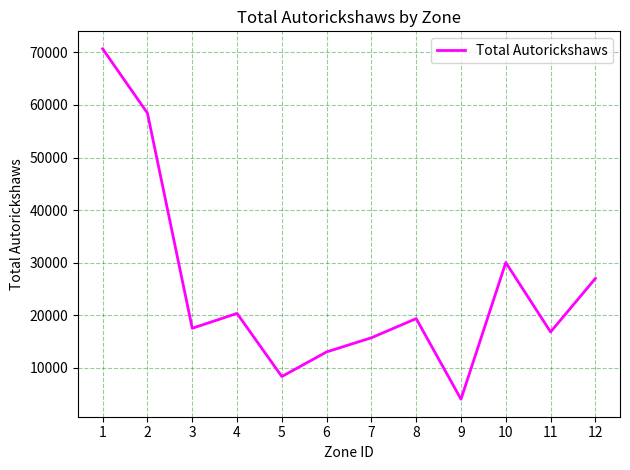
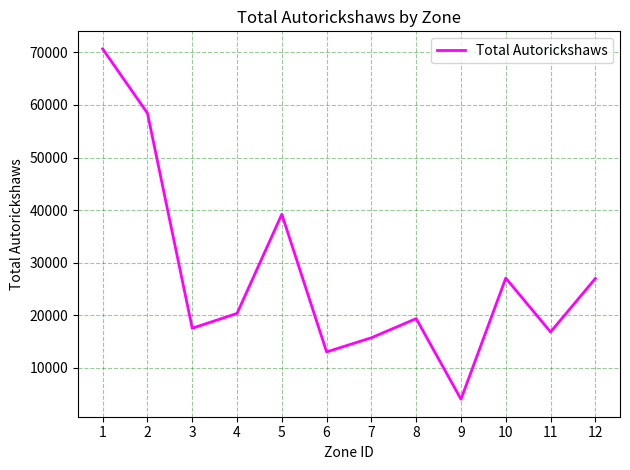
  {
    "1": 71000,
    "2": 58000,
    "3": 18000,
    "4": 20000,
-   "5": 8000,
+   "5": 39000,
    "6": 13000,
    "7": 16000,
    "8": 19000,
    "9": 4000,
-   "10": 30000,
+   "10": 27000,
    "11": 17000,
    "12": 27000
  }
